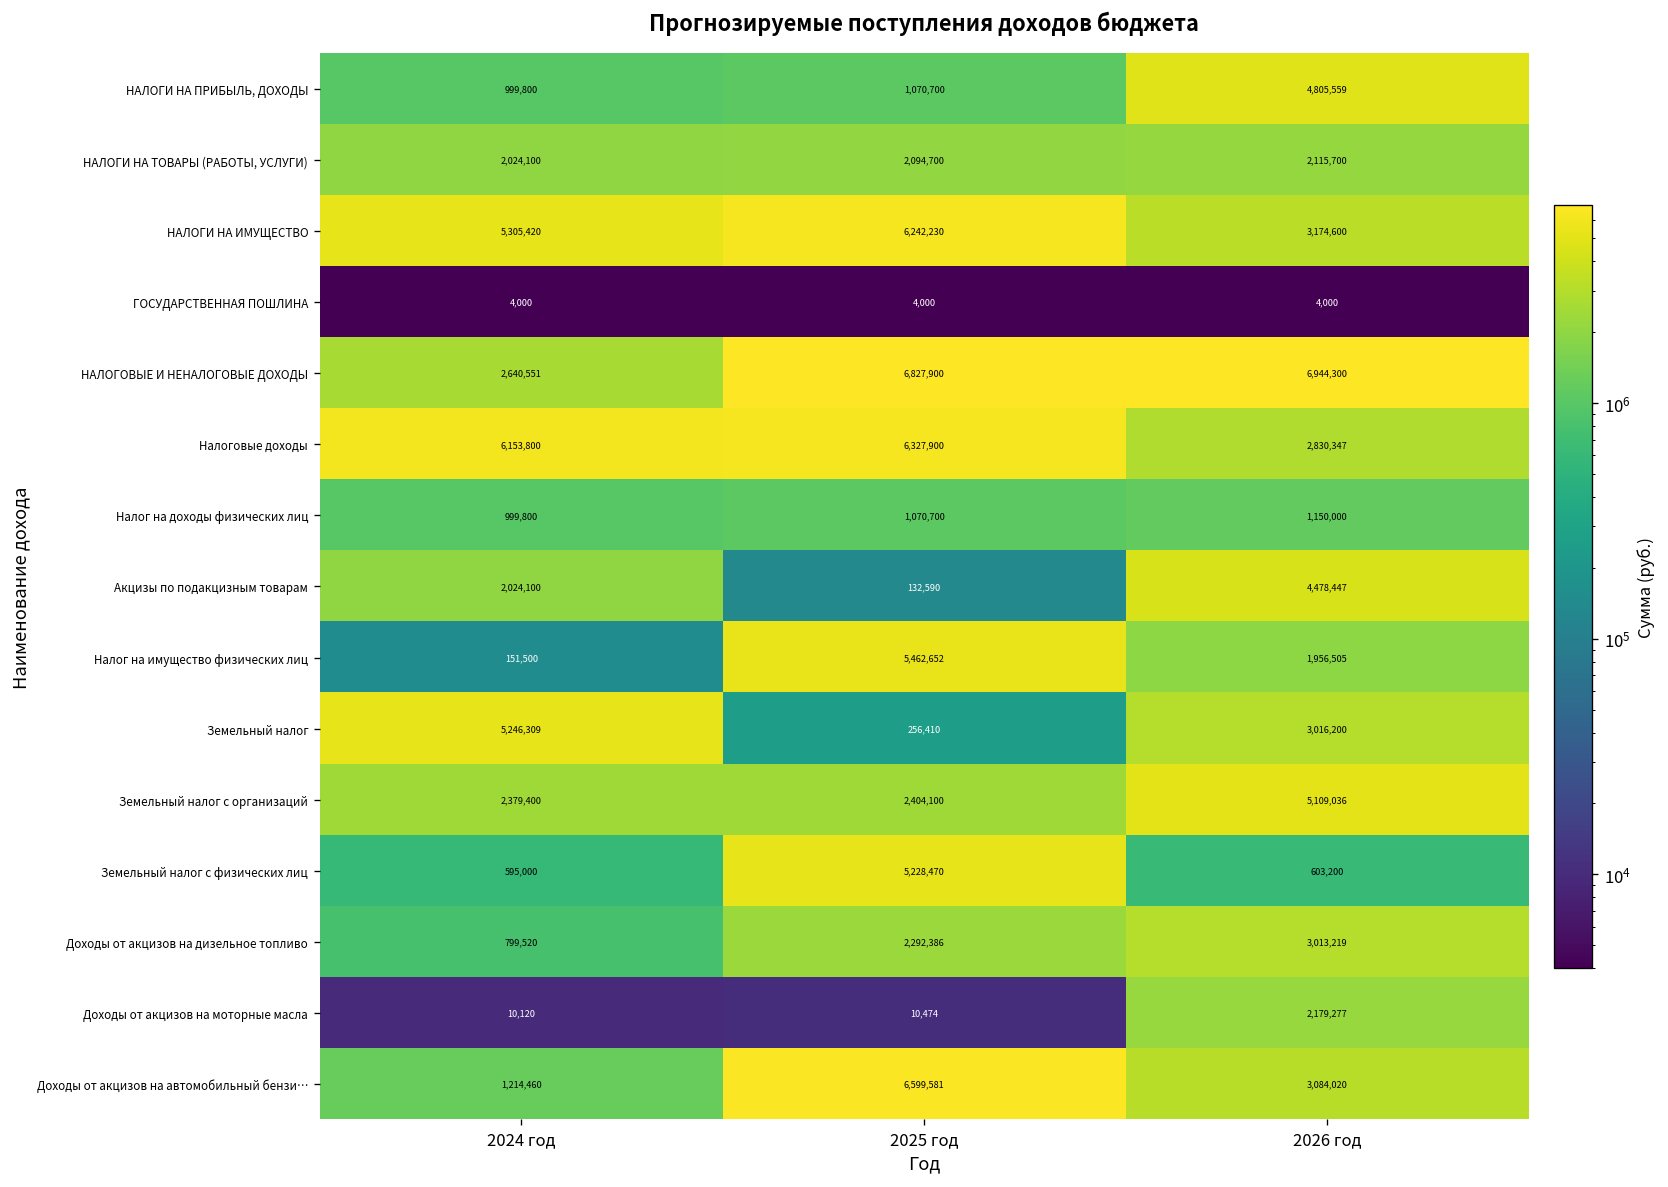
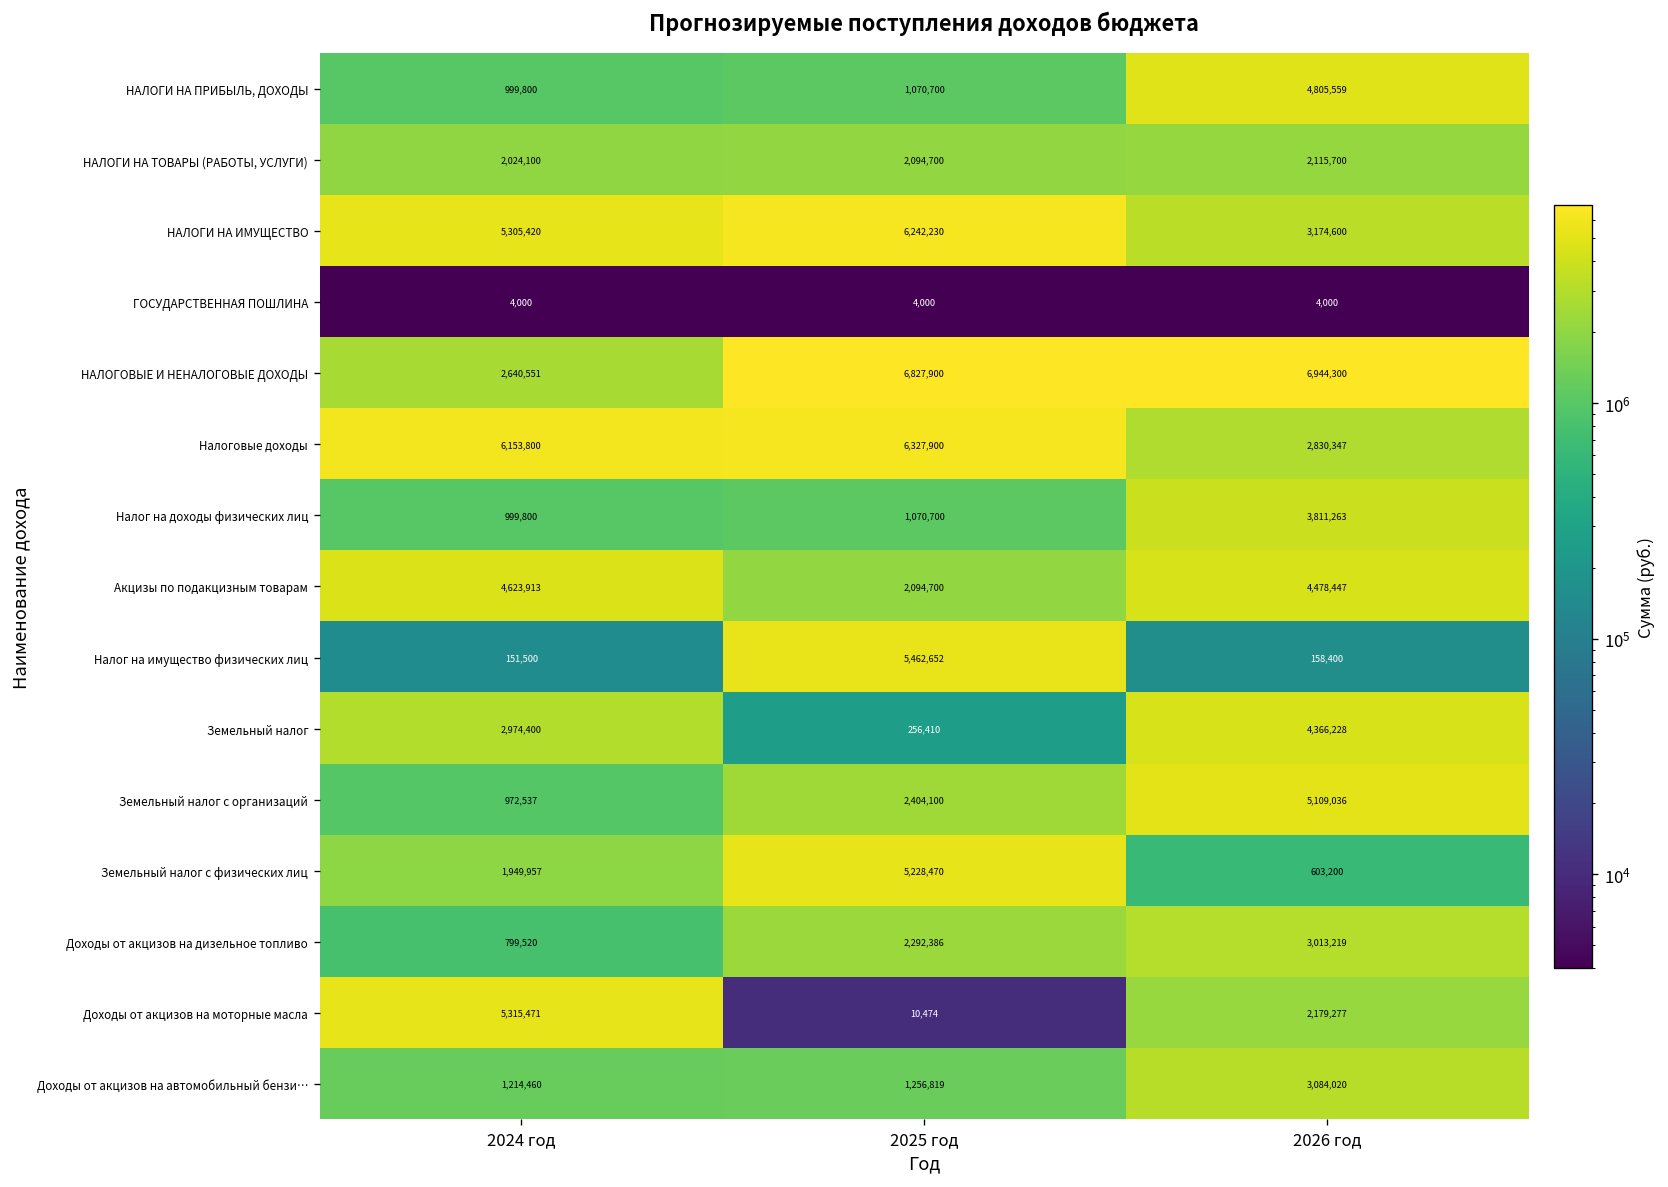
  {
    "НАЛОГИ НА ПРИБЫЛЬ, ДОХОДЫ": {
      "2024 год": "999,800",
      "2025 год": "1,070,700",
      "2026 год": "4,805,559"
    },
    "НАЛОГИ НА ТОВАРЫ (РАБОТЫ, УСЛУГИ)": {
      "2024 год": "2,024,100",
      "2025 год": "2,094,700",
      "2026 год": "2,115,700"
    },
    "НАЛОГИ НА ИМУЩЕСТВО": {
      "2024 год": "5,305,420",
      "2025 год": "6,242,230",
      "2026 год": "3,174,600"
    },
    "ГОСУДАРСТВЕННАЯ ПОШЛИНА": {
      "2024 год": "4,000",
      "2025 год": "4,000",
      "2026 год": "4,000"
    },
    "НАЛОГОВЫЕ И НЕНАЛОГОВЫЕ ДОХОДЫ": {
      "2024 год": "2,640,551",
      "2025 год": "6,827,900",
      "2026 год": "6,944,300"
    },
    "Налоговые доходы": {
      "2024 год": "6,153,800",
      "2025 год": "6,327,900",
      "2026 год": "2,830,347"
    },
    "Налог на доходы физических лиц": {
      "2024 год": "999,800",
      "2025 год": "1,070,700",
-     "2026 год": "1,150,000"
+     "2026 год": "3,811,263"
    },
    "Акцизы по подакцизным товарам": {
-     "2024 год": "2,024,100",
-     "2025 год": "132,590",
+     "2024 год": "4,623,913",
+     "2025 год": "2,094,700",
      "2026 год": "4,478,447"
    },
    "Налог на имущество физических лиц": {
      "2024 год": "151,500",
      "2025 год": "5,462,652",
-     "2026 год": "1,956,505"
+     "2026 год": "158,400"
    },
    "Земельный налог": {
-     "2024 год": "5,246,309",
+     "2024 год": "2,974,400",
      "2025 год": "256,410",
-     "2026 год": "3,016,200"
+     "2026 год": "4,366,228"
    },
    "Земельный налог с организаций": {
-     "2024 год": "2,379,400",
+     "2024 год": "972,537",
      "2025 год": "2,404,100",
      "2026 год": "5,109,036"
    },
    "Земельный налог с физических лиц": {
-     "2024 год": "595,000",
+     "2024 год": "1,949,957",
      "2025 год": "5,228,470",
      "2026 год": "603,200"
    },
    "Доходы от акцизов на дизельное топливо": {
      "2024 год": "799,520",
      "2025 год": "2,292,386",
      "2026 год": "3,013,219"
    },
    "Доходы от акцизов на моторные масла": {
-     "2024 год": "10,120",
+     "2024 год": "5,315,471",
      "2025 год": "10,474",
      "2026 год": "2,179,277"
    },
    "Доходы от акцизов на автомобильный бензи…": {
      "2024 год": "1,214,460",
-     "2025 год": "6,599,581",
+     "2025 год": "1,256,819",
      "2026 год": "3,084,020"
    }
  }
